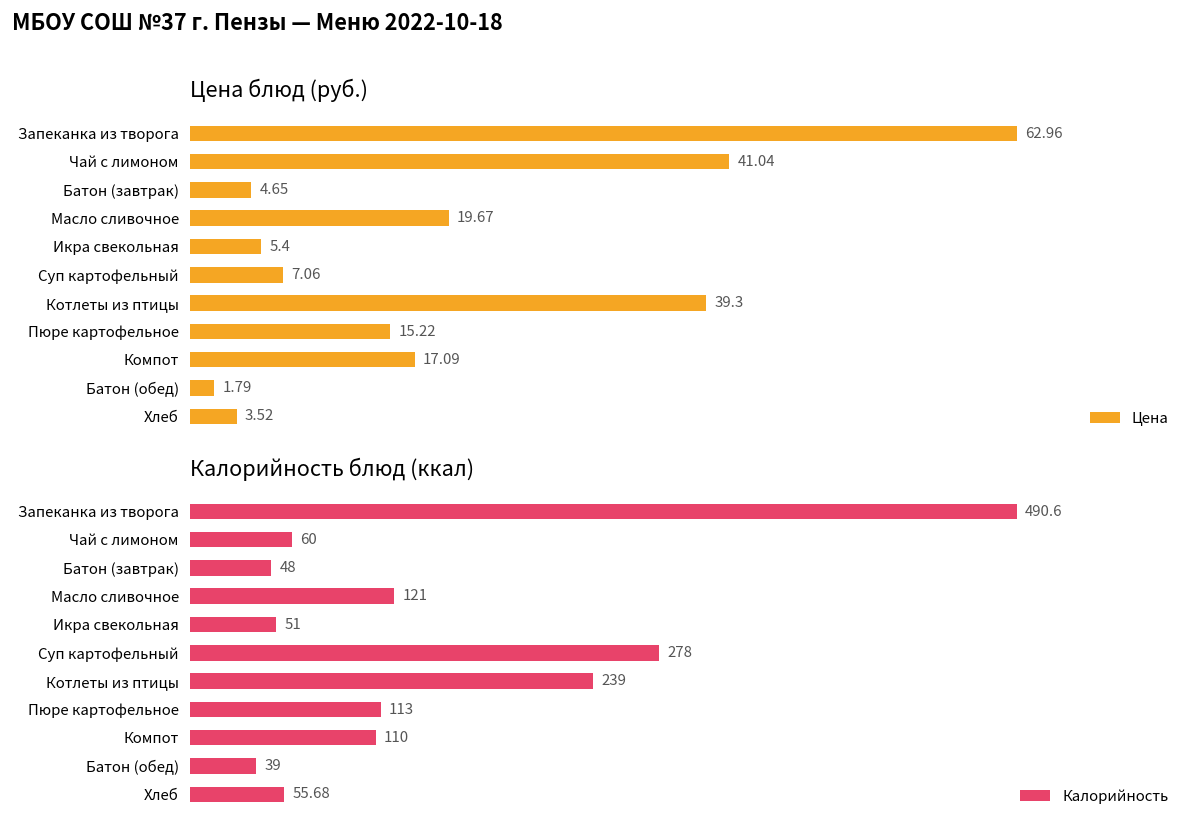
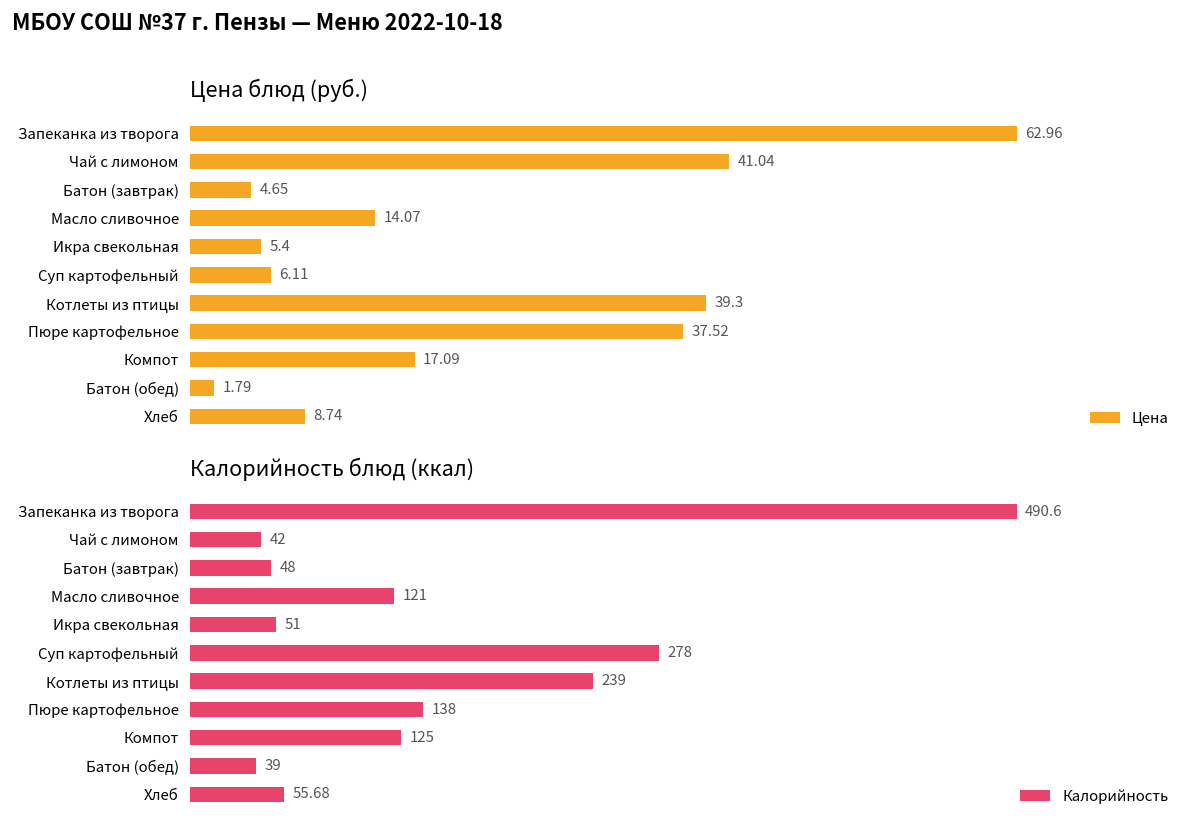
  {
    "Цена блюд (руб.)": {
-     "Масло сливочное": 19.67,
-     "Суп картофельный": 7.06,
-     "Пюре картофельное": 15.22,
-     "Хлеб": 3.52
+     "Масло сливочное": 14.07,
+     "Суп картофельный": 6.11,
+     "Пюре картофельное": 37.52,
+     "Хлеб": 8.74
    },
    "Калорийность блюд (ккал)": {
-     "Чай с лимоном": 60,
-     "Пюре картофельное": 113,
-     "Компот": 110
+     "Чай с лимоном": 42,
+     "Пюре картофельное": 138,
+     "Компот": 125
    }
  }
